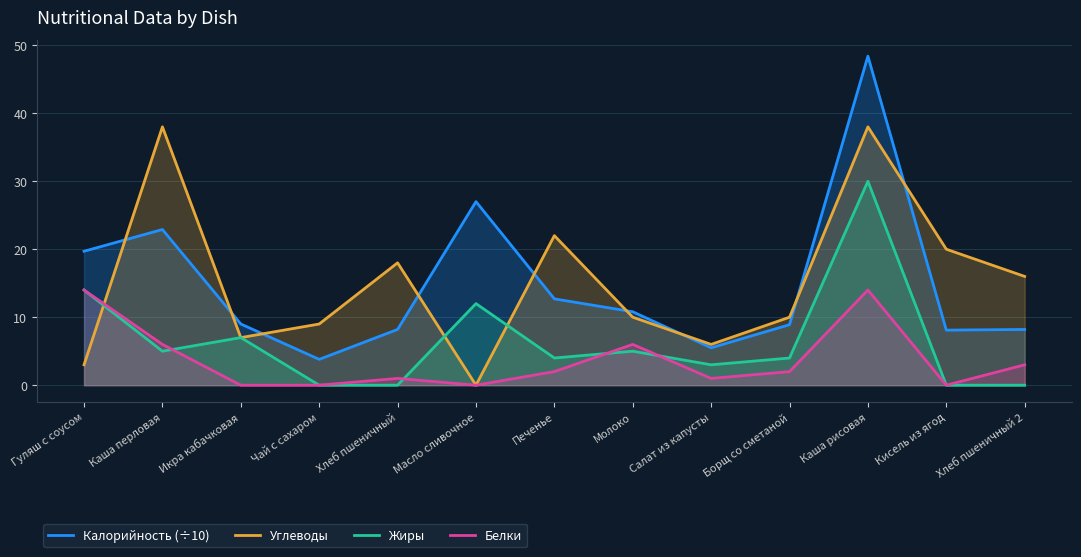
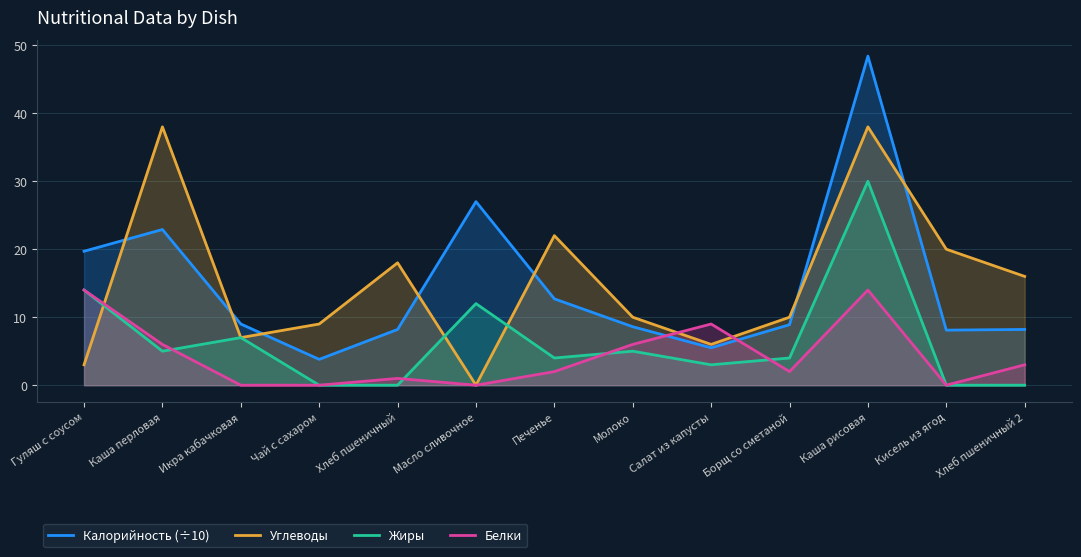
  {
    "Калорийность (÷10)": {
      "Гуляш с соусом": 20,
      "Каша перловая": 23,
      "Икра кабачковая": 9,
      "Чай с сахаром": 4,
      "Хлеб пшеничный": 8,
      "Масло сливочное": 27,
      "Печенье": 13,
-     "Молоко": 11,
+     "Молоко": 9,
      "Салат из капусты": 6,
      "Борщ со сметаной": 9,
      "Каша рисовая": 48,
      "Кисель из ягод": 8,
      "Хлеб пшеничный 2": 8
    },
    "Углеводы": {
      "Гуляш с соусом": 3,
      "Каша перловая": 38,
      "Чай с сахаром": 9,
      "Хлеб пшеничный": 18,
      "Печенье": 22,
      "Молоко": 10,
      "Салат из капусты": 6,
      "Борщ со сметаной": 10,
      "Каша рисовая": 38,
      "Кисель из ягод": 20,
      "Хлеб пшеничный 2": 16
    },
    "Жиры": {
      "Каша перловая": 5,
      "Хлеб пшеничный": 0,
      "Масло сливочное": 12,
      "Печенье": 4,
      "Молоко": 5,
      "Салат из капусты": 3,
      "Борщ со сметаной": 4,
      "Каша рисовая": 30,
      "Хлеб пшеничный 2": 0
    },
    "Белки": {
      "Каша перловая": 6,
      "Икра кабачковая": 0,
      "Хлеб пшеничный": 1,
      "Печенье": 2,
      "Молоко": 6,
-     "Салат из капусты": 1,
+     "Салат из капусты": 9,
      "Борщ со сметаной": 2,
      "Каша рисовая": 14,
      "Хлеб пшеничный 2": 3
    }
  }
